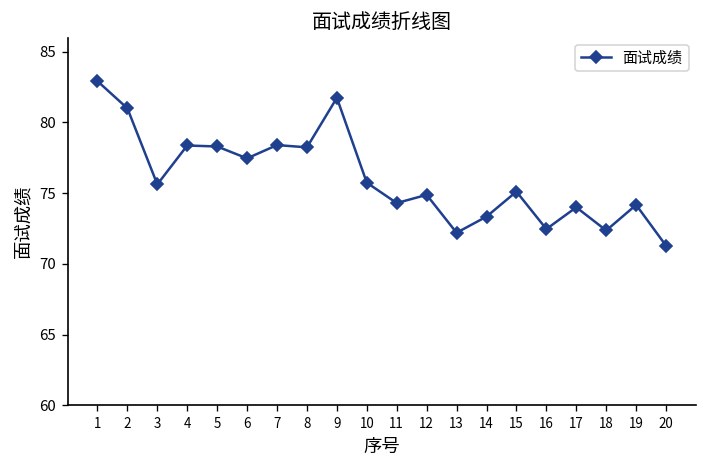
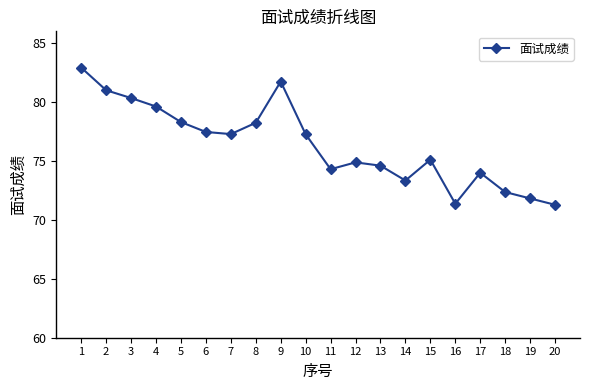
  {
    "1": 82.9,
    "2": 81.0,
-   "3": 75.6,
-   "4": 78.4,
+   "3": 80.3,
+   "4": 79.6,
    "5": 78.3,
    "6": 77.5,
-   "7": 78.4,
+   "7": 77.3,
    "8": 78.2,
    "9": 81.7,
-   "10": 75.7,
+   "10": 77.3,
    "11": 74.3,
    "12": 74.9,
-   "13": 72.2,
+   "13": 74.6,
    "14": 73.3,
    "15": 75.1,
-   "16": 72.5,
+   "16": 71.4,
    "17": 74.0,
    "18": 72.4,
-   "19": 74.2,
+   "19": 71.8,
    "20": 71.3
  }
